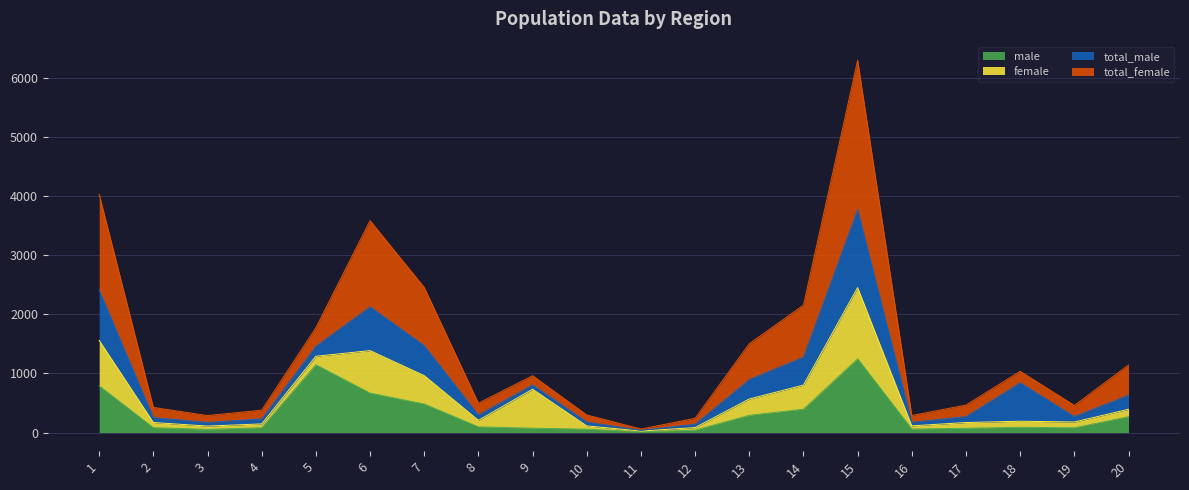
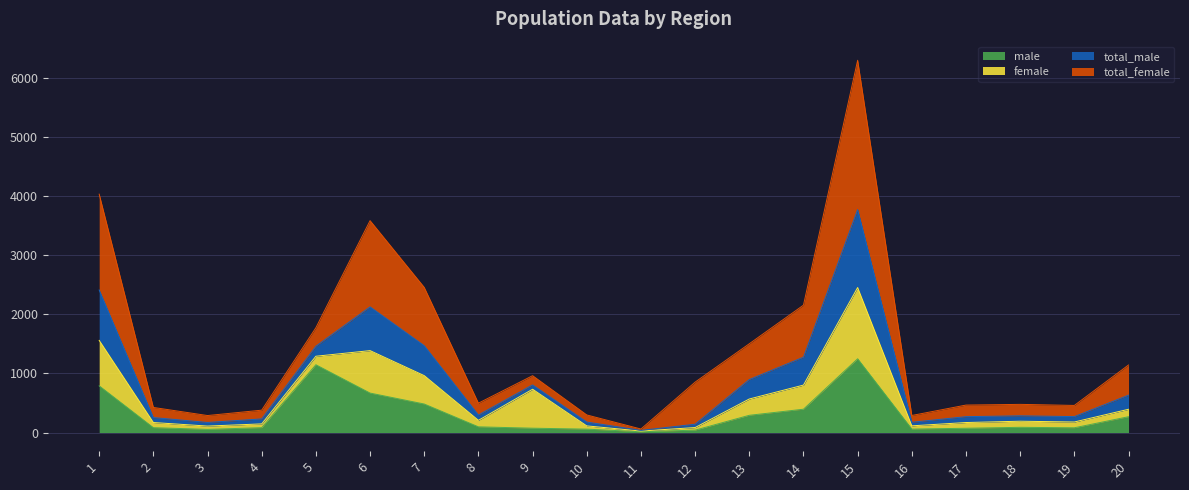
  {
    "male": {
      "1": 800,
      "2": 100,
      "3": 100,
      "4": 100,
      "5": 1100,
      "6": 700,
      "7": 500,
      "8": 100,
      "9": 100,
      "10": 100,
      "12": 0,
      "13": 300,
      "14": 400,
      "15": 1200,
      "16": 100,
      "17": 100,
      "18": 100,
      "19": 100,
      "20": 300
    },
    "female": {
      "1": 800,
      "2": 100,
      "3": 100,
      "4": 100,
      "5": 100,
      "6": 700,
      "7": 500,
      "8": 100,
      "9": 700,
      "10": 100,
      "12": 0,
      "13": 300,
      "14": 400,
      "15": 1200,
      "16": 100,
      "17": 100,
      "18": 100,
      "19": 100,
      "20": 100
    },
    "total_male": {
      "1": 900,
      "2": 100,
      "3": 100,
      "4": 100,
      "5": 200,
      "6": 700,
      "7": 500,
      "8": 100,
      "9": 100,
      "10": 100,
      "12": 100,
      "13": 300,
      "14": 500,
      "15": 1300,
      "16": 100,
      "17": 100,
-     "18": 700,
+     "18": 100,
      "19": 100,
      "20": 200
    },
    "total_female": {
      "1": 1600,
      "2": 200,
      "3": 100,
      "4": 100,
      "5": 300,
      "6": 1500,
      "7": 1000,
      "8": 200,
      "9": 200,
      "10": 100,
-     "12": 100,
+     "12": 700,
      "13": 600,
      "14": 900,
      "15": 2500,
      "16": 100,
      "17": 200,
      "18": 200,
      "19": 200,
      "20": 500
    }
  }
